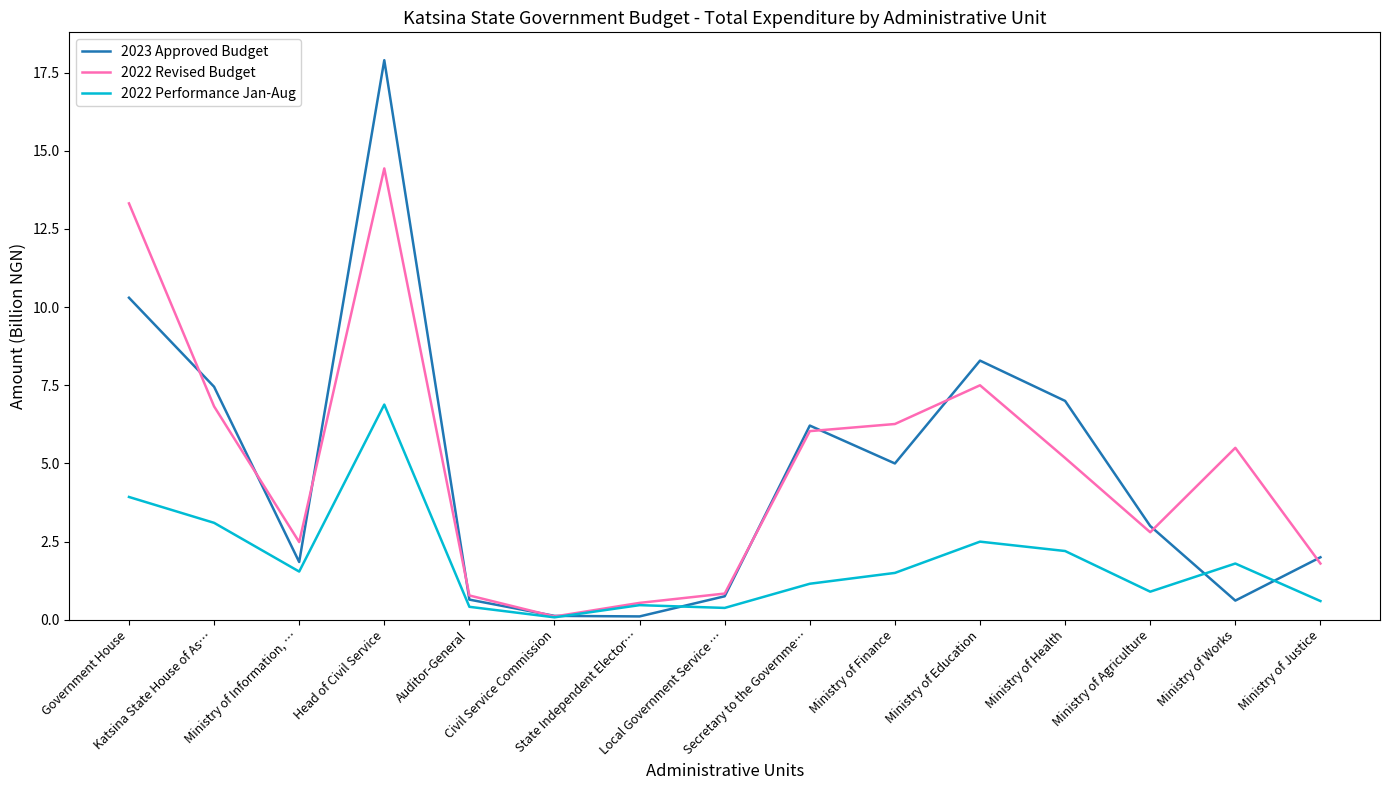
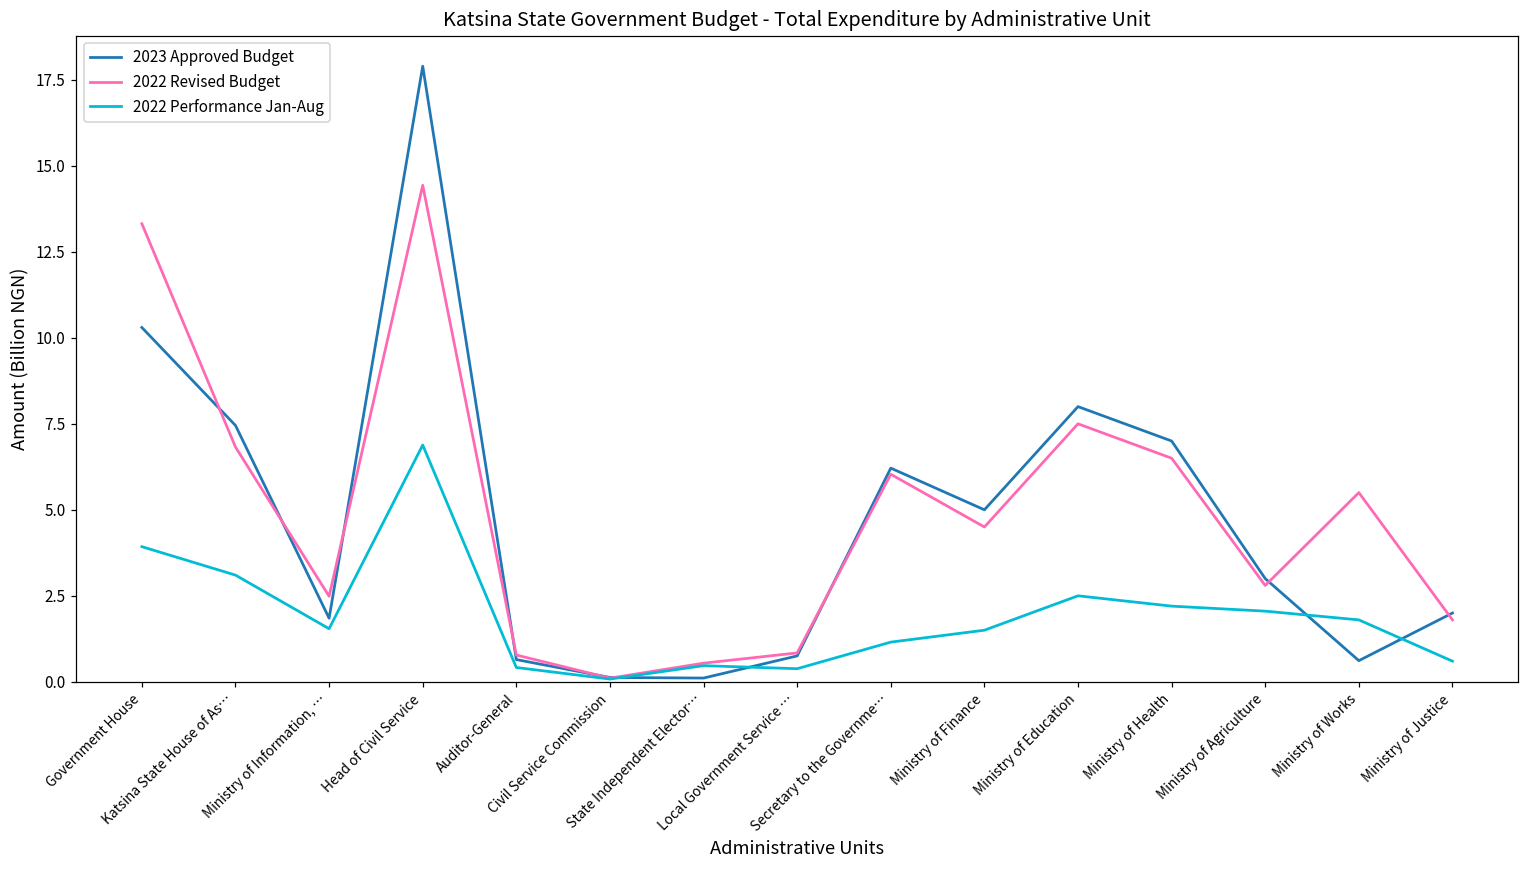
  {
    "2023 Approved Budget": {
      "Government House": 10.3,
      "Katsina State House of As…": 7.5,
      "Ministry of Information, …": 1.8,
      "Head of Civil Service": 17.9,
      "Auditor-General": 0.6,
      "State Independent Elector…": 0.1,
      "Local Government Service …": 0.8,
      "Secretary to the Governme…": 6.2,
      "Ministry of Finance": 5.0,
-     "Ministry of Education": 8.3,
+     "Ministry of Education": 8.0,
      "Ministry of Health": 7.0,
      "Ministry of Agriculture": 3.0,
      "Ministry of Works": 0.6,
      "Ministry of Justice": 2.0
    },
    "2022 Revised Budget": {
      "Government House": 13.3,
      "Katsina State House of As…": 6.8,
      "Ministry of Information, …": 2.5,
      "Head of Civil Service": 14.4,
      "Auditor-General": 0.8,
      "Local Government Service …": 0.8,
      "Secretary to the Governme…": 6.0,
-     "Ministry of Finance": 6.3,
+     "Ministry of Finance": 4.5,
      "Ministry of Education": 7.5,
-     "Ministry of Health": 5.2,
+     "Ministry of Health": 6.5,
      "Ministry of Agriculture": 2.8,
      "Ministry of Works": 5.5,
      "Ministry of Justice": 1.8
    },
    "2022 Performance Jan-Aug": {
      "Government House": 3.9,
      "Katsina State House of As…": 3.1,
      "Ministry of Information, …": 1.5,
      "Head of Civil Service": 6.9,
      "Auditor-General": 0.4,
      "Local Government Service …": 0.4,
      "Secretary to the Governme…": 1.2,
      "Ministry of Finance": 1.5,
      "Ministry of Education": 2.5,
      "Ministry of Health": 2.2,
-     "Ministry of Agriculture": 0.9,
+     "Ministry of Agriculture": 2.1,
      "Ministry of Works": 1.8,
      "Ministry of Justice": 0.6
    }
  }
